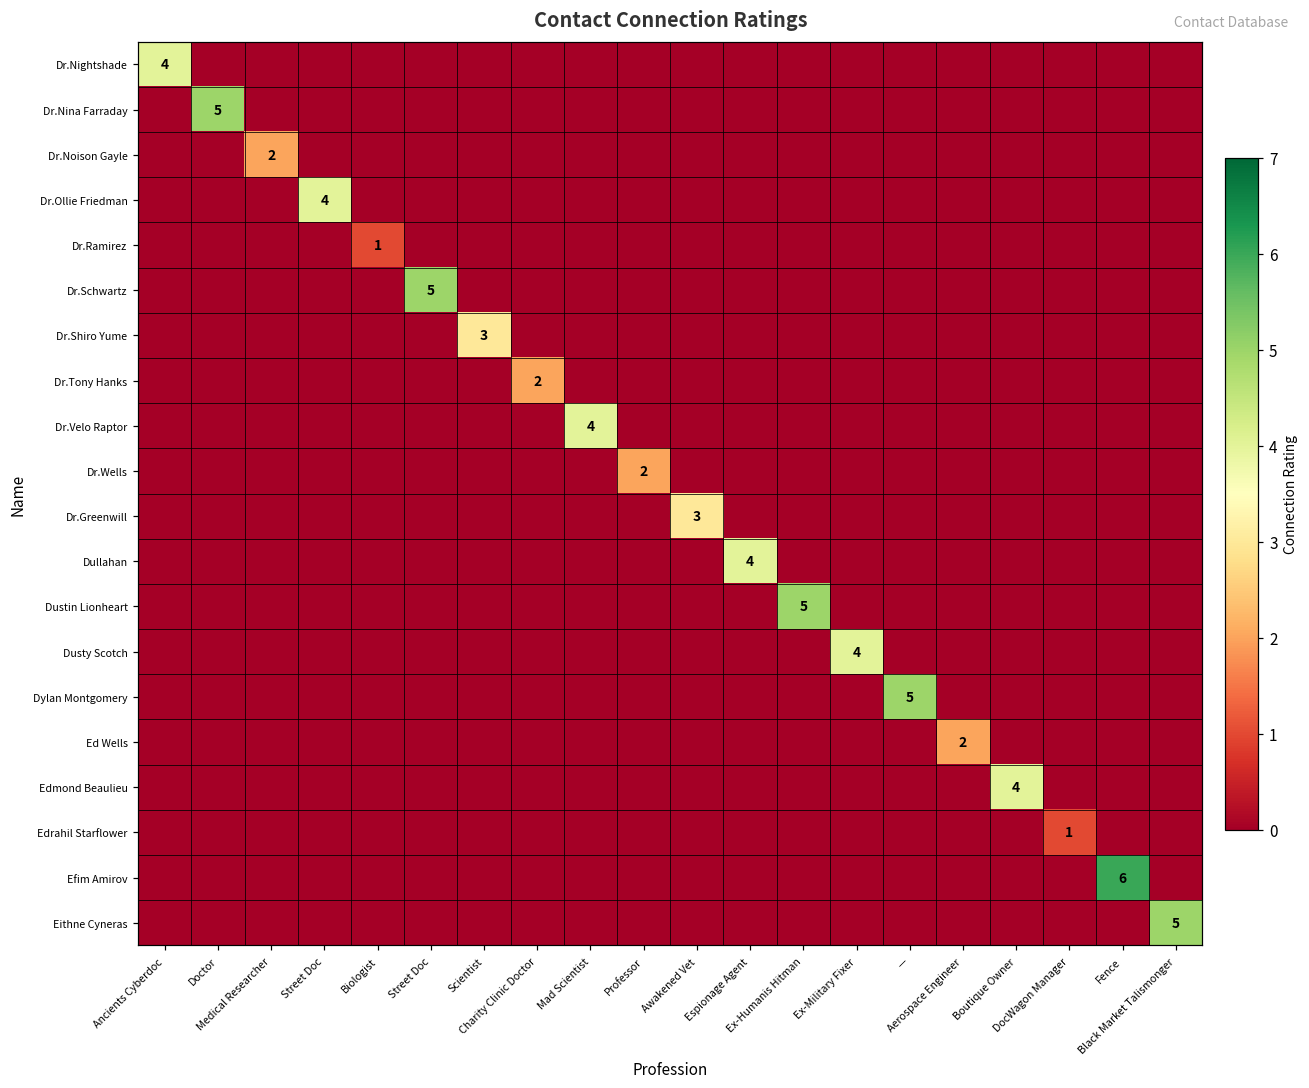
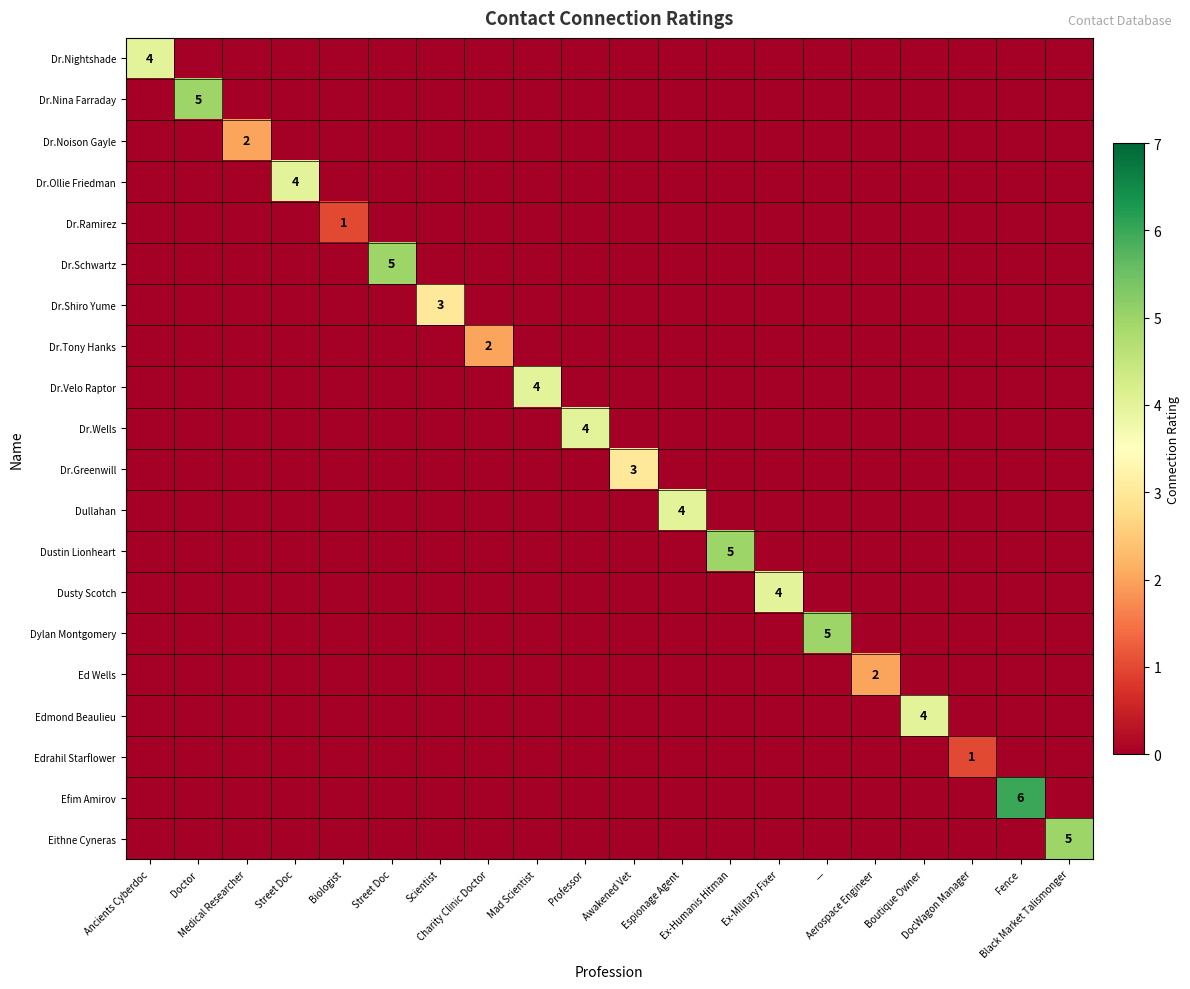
  {
    "Dr.Nightshade": {
      "Ancients Cyberdoc": 4
    },
    "Dr.Nina Farraday": {
      "Doctor": 5
    },
    "Dr.Noison Gayle": {
      "Medical Researcher": 2
    },
    "Dr.Ramirez": {
      "Biologist": 1
    },
    "Dr.Shiro Yume": {
      "Scientist": 3
    },
    "Dr.Tony Hanks": {
      "Charity Clinic Doctor": 2
    },
    "Dr.Velo Raptor": {
      "Mad Scientist": 4
    },
    "Dr.Wells": {
-     "Professor": 2
+     "Professor": 4
    },
    "Dr.Greenwill": {
      "Awakened Vet": 3
    },
    "Dullahan": {
      "Espionage Agent": 4
    },
    "Dustin Lionheart": {
      "Ex-Humanis Hitman": 5
    },
    "Dusty Scotch": {
      "Ex-Military Fixer": 4
    },
    "Dylan Montgomery": {
      "—": 5
    },
    "Ed Wells": {
      "Aerospace Engineer": 2
    },
    "Edmond Beaulieu": {
      "Boutique Owner": 4
    },
    "Edrahil Starflower": {
      "DocWagon Manager": 1
    },
    "Efim Amirov": {
      "Fence": 6
    },
    "Eithne Cyneras": {
      "Black Market Talismonger": 5
    }
  }
